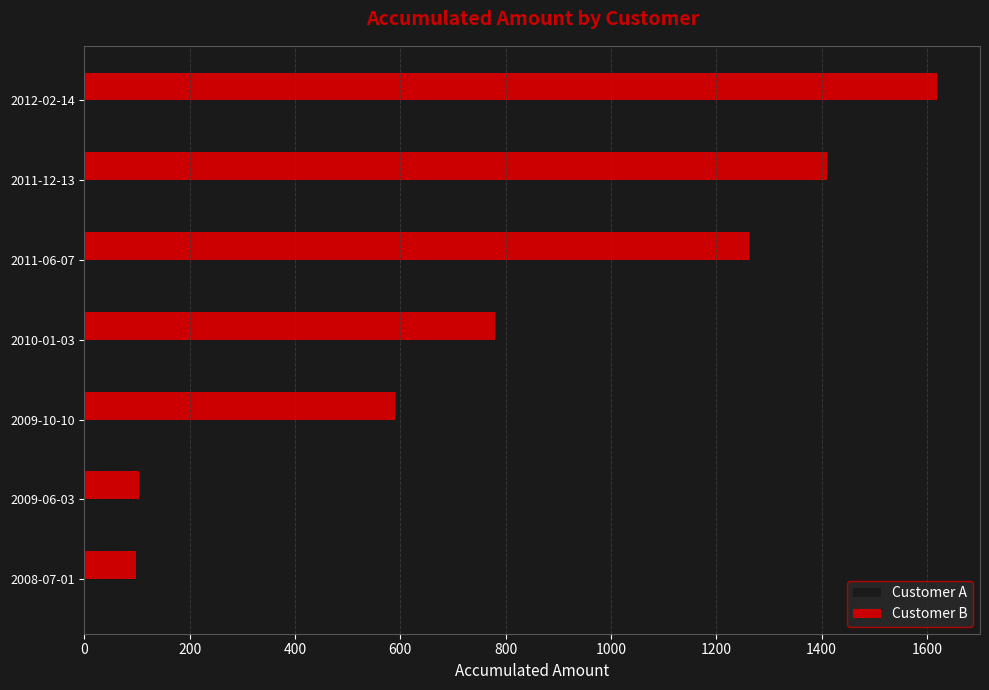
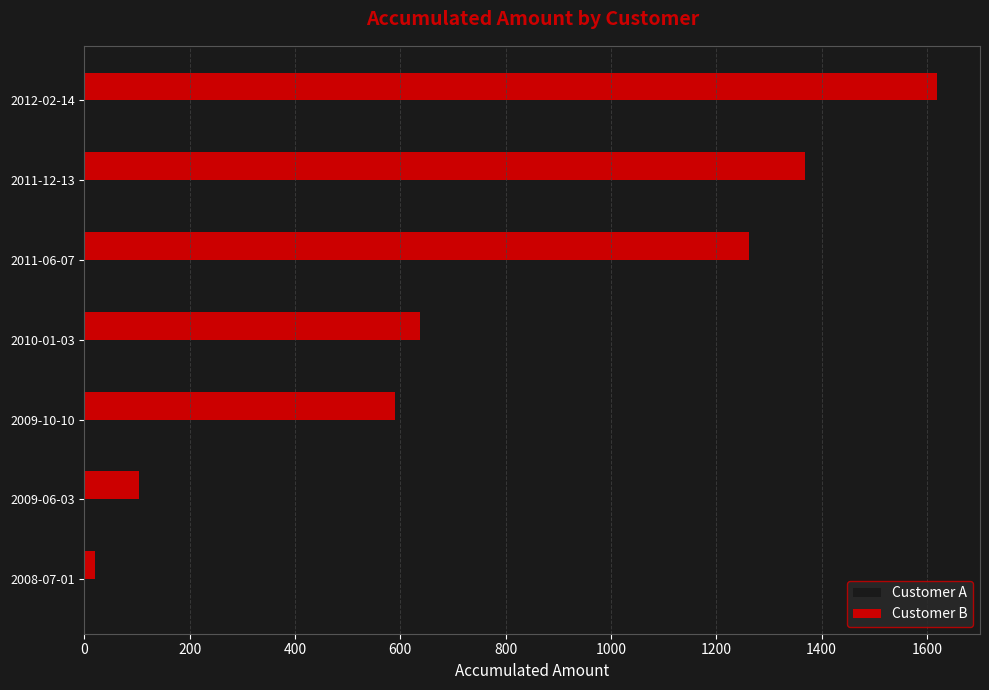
  {
    "Customer A": {
      "2012-02-14": 540,
      "2011-12-13": 390,
      "2011-06-07": 260,
      "2010-01-03": 180,
      "2009-10-10": 140,
      "2009-06-03": 50,
      "2008-07-01": 10
    },
    "Customer B": {
      "2012-02-14": 1620,
-     "2011-12-13": 1410,
+     "2011-12-13": 1370,
      "2011-06-07": 1260,
-     "2010-01-03": 780,
+     "2010-01-03": 640,
      "2009-10-10": 590,
      "2009-06-03": 100,
-     "2008-07-01": 100
+     "2008-07-01": 20
    }
  }
